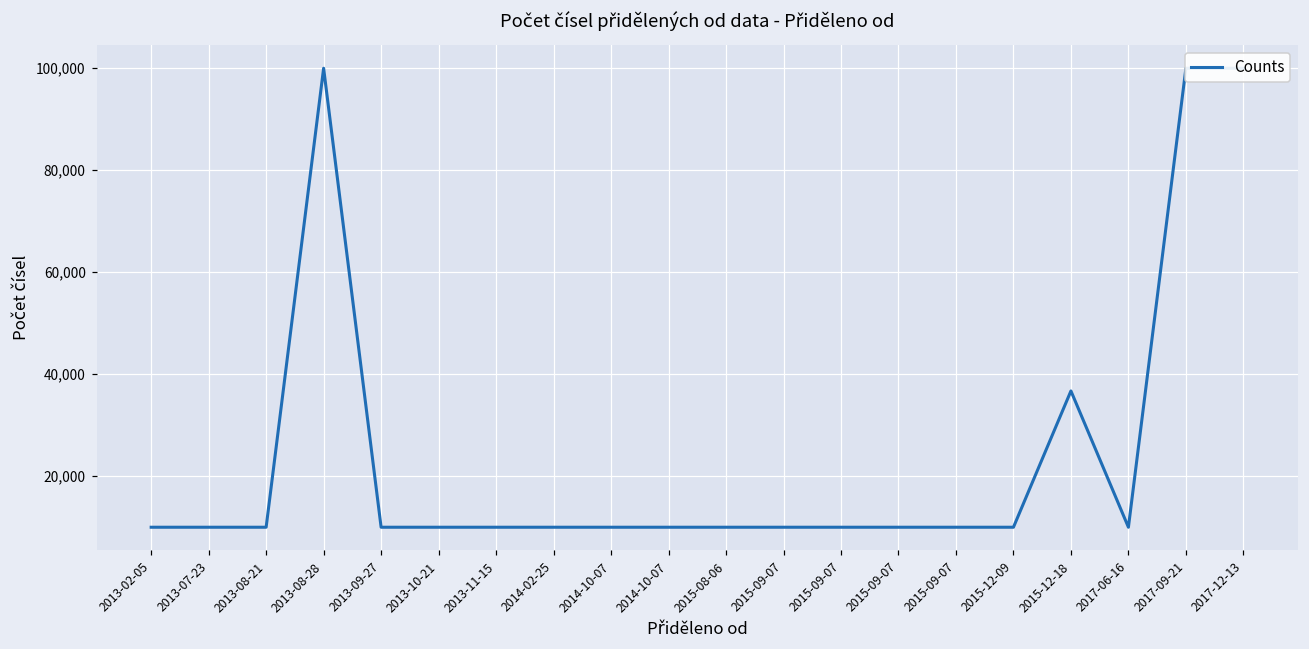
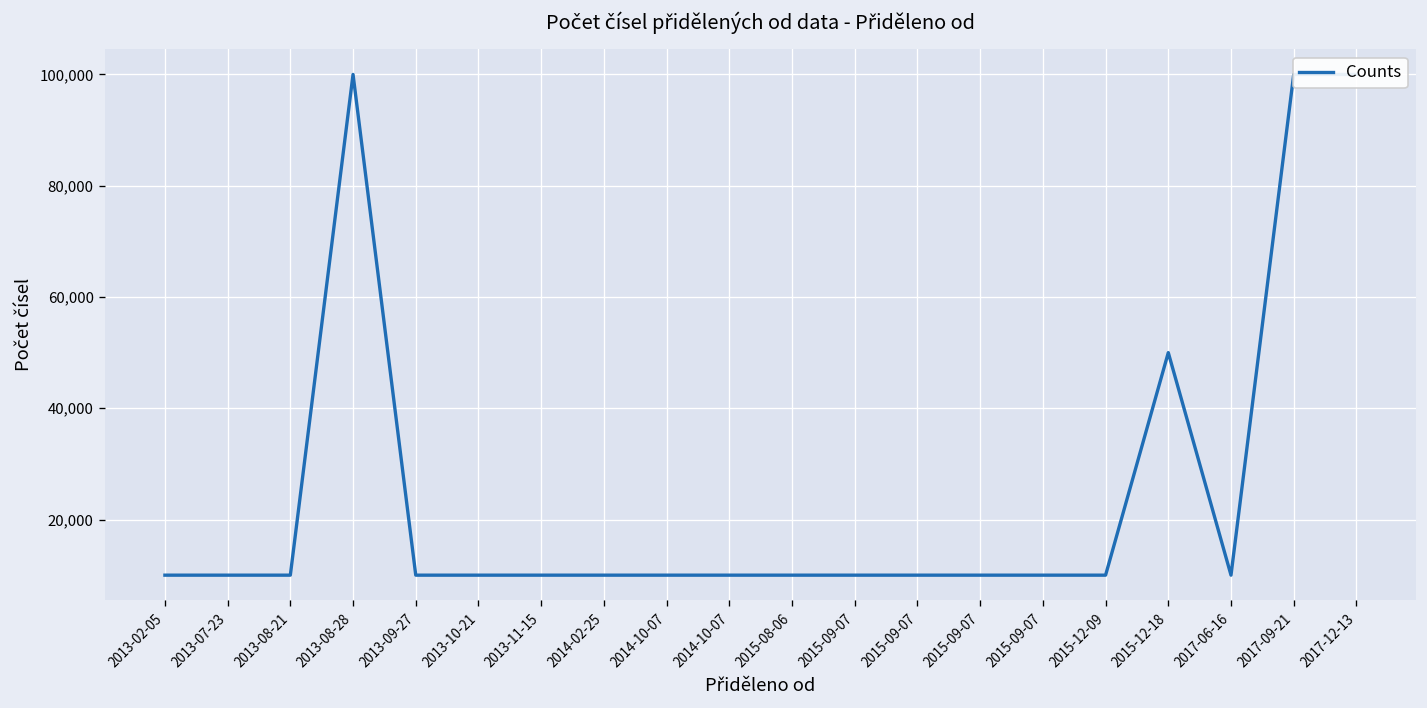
  {
    "2013-02-05": "10,000",
    "2013-07-23": "10,000",
    "2013-08-21": "10,000",
    "2013-08-28": "100,000",
    "2013-09-27": "10,000",
    "2013-10-21": "10,000",
    "2013-11-15": "10,000",
    "2014-02-25": "10,000",
    "2015-08-06": "10,000",
    "2015-12-09": "10,000",
-   "2015-12-18": "37,000",
+   "2015-12-18": "50,000",
    "2017-06-16": "10,000"
  }
